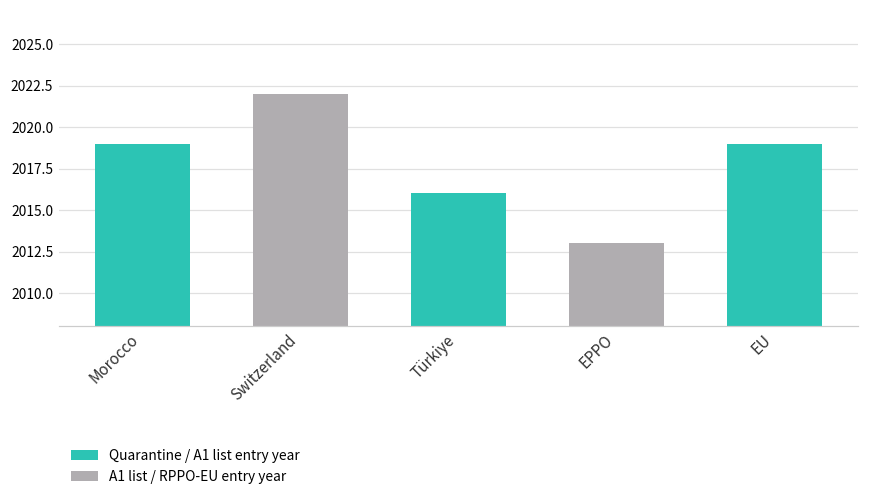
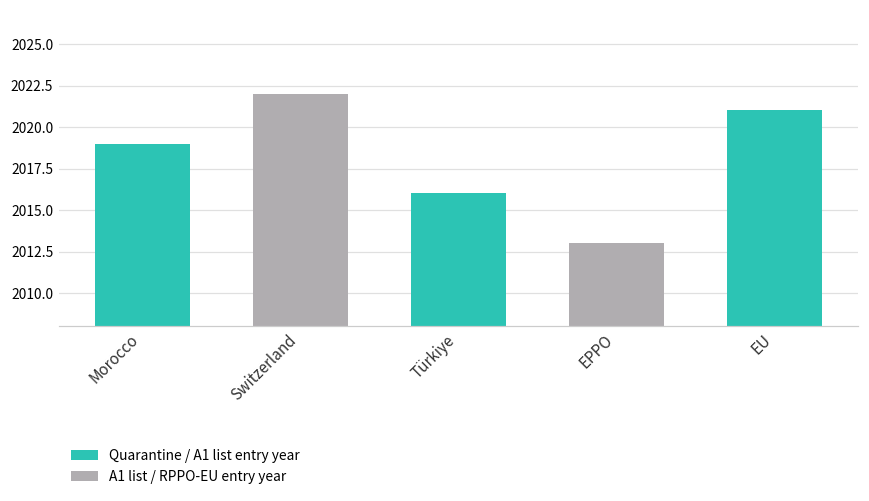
  {
    "Morocco": 2019,
    "Switzerland": 2022,
    "Türkiye": 2016,
    "EPPO": 2013,
-   "EU": 2019
+   "EU": 2021
  }
